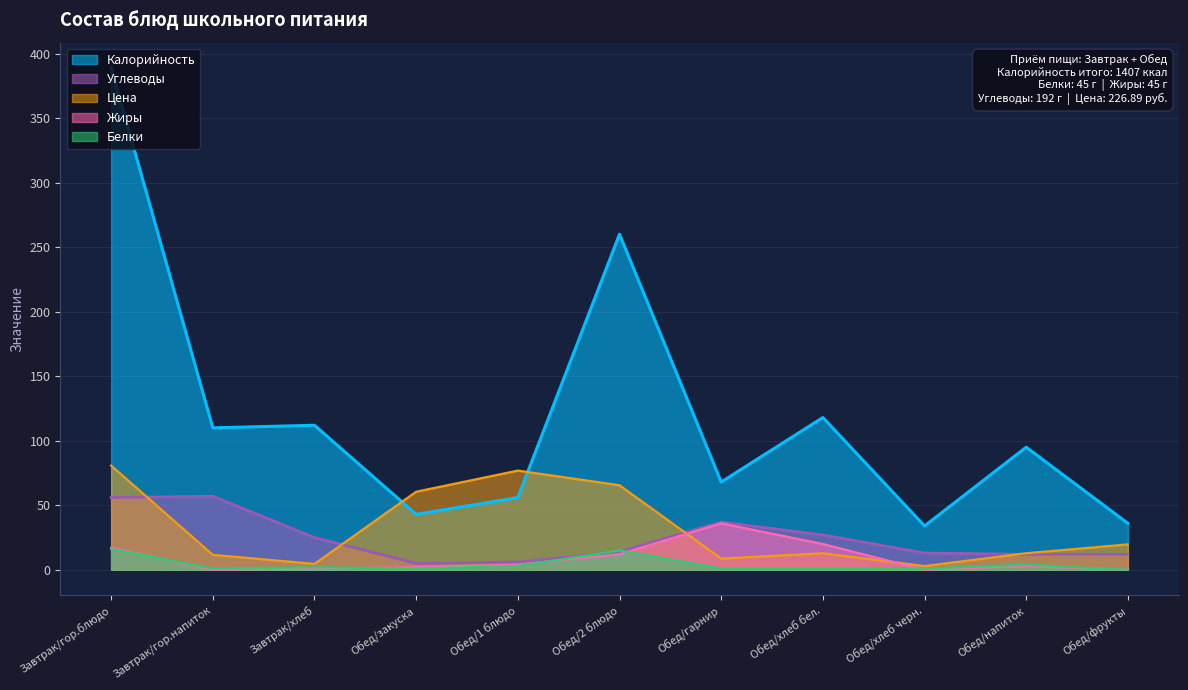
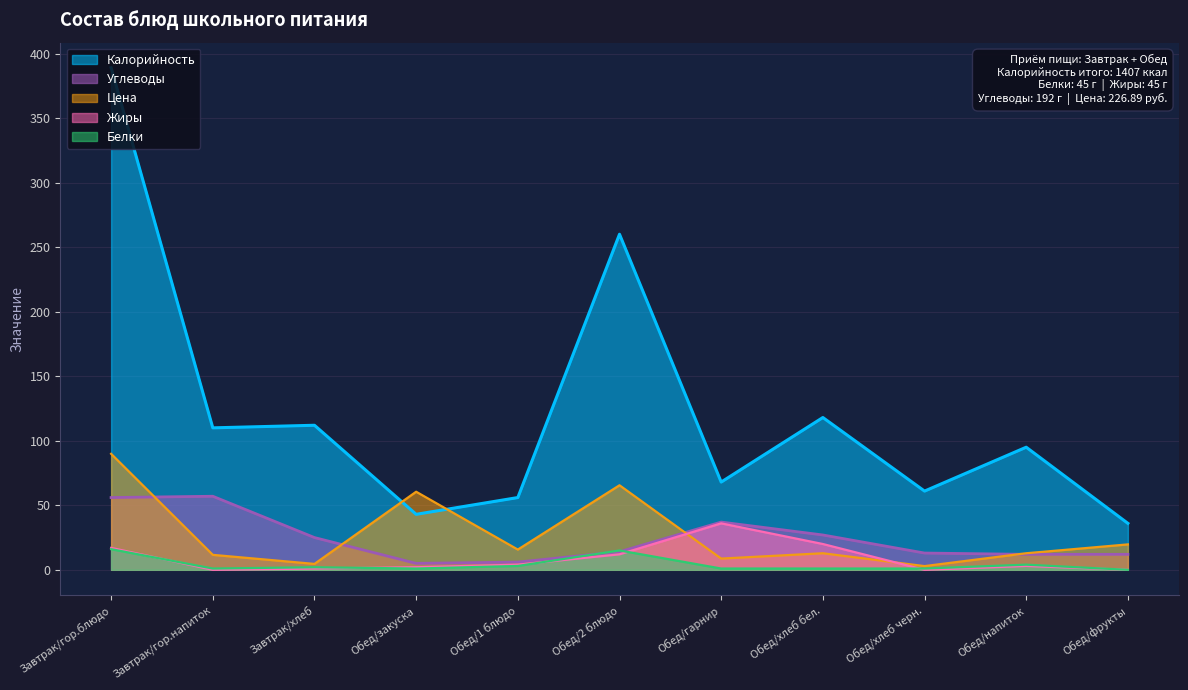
  {
    "Калорийность": {
      "Завтрак/гор.напиток": 110,
      "Завтрак/хлеб": 112,
      "Обед/закуска": 43,
      "Обед/1 блюдо": 56,
      "Обед/2 блюдо": 260,
      "Обед/гарнир": 68,
      "Обед/хлеб бел.": 118,
-     "Обед/хлеб черн.": 34,
+     "Обед/хлеб черн.": 61,
      "Обед/напиток": 95,
      "Обед/фрукты": 36
    },
    "Углеводы": {
      "Завтрак/гор.блюдо": 56,
      "Завтрак/гор.напиток": 57,
      "Завтрак/хлеб": 25,
      "Обед/закуска": 5,
      "Обед/1 блюдо": 6,
      "Обед/хлеб бел.": 27,
      "Обед/хлеб черн.": 13,
      "Обед/фрукты": 12
    },
    "Цена": {
-     "Завтрак/гор.блюдо": 81,
+     "Завтрак/гор.блюдо": 90,
      "Завтрак/гор.напиток": 12,
      "Завтрак/хлеб": 5,
      "Обед/закуска": 61,
-     "Обед/1 блюдо": 77,
+     "Обед/1 блюдо": 16,
      "Обед/2 блюдо": 66,
      "Обед/гарнир": 9,
      "Обед/хлеб бел.": 13,
      "Обед/фрукты": 20
    },
    "Жиры": {
      "Обед/хлеб бел.": 20
    },
    "Белки": {
      "Обед/гарнир": 1,
      "Обед/хлеб бел.": 1
    }
  }
